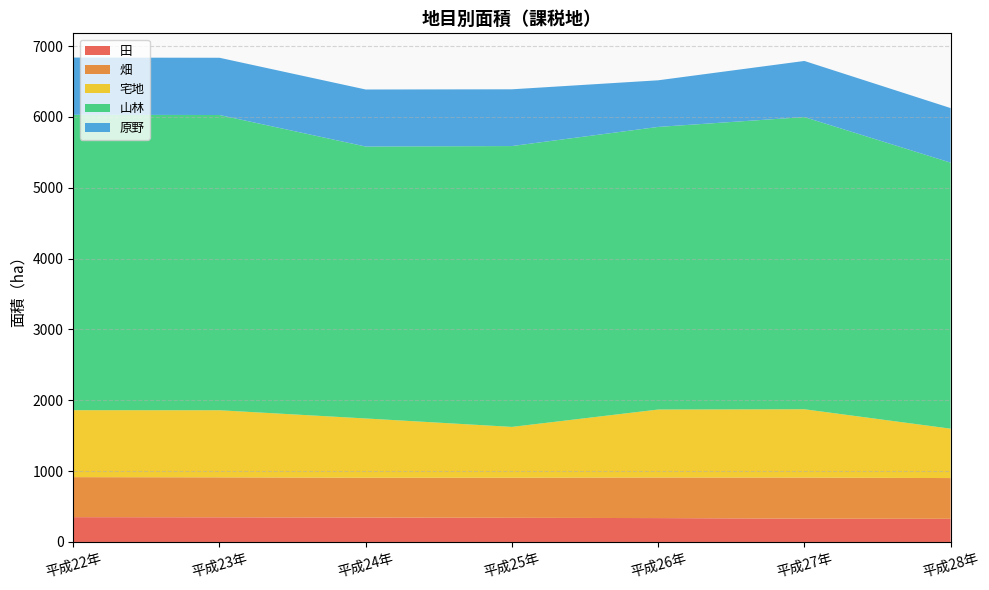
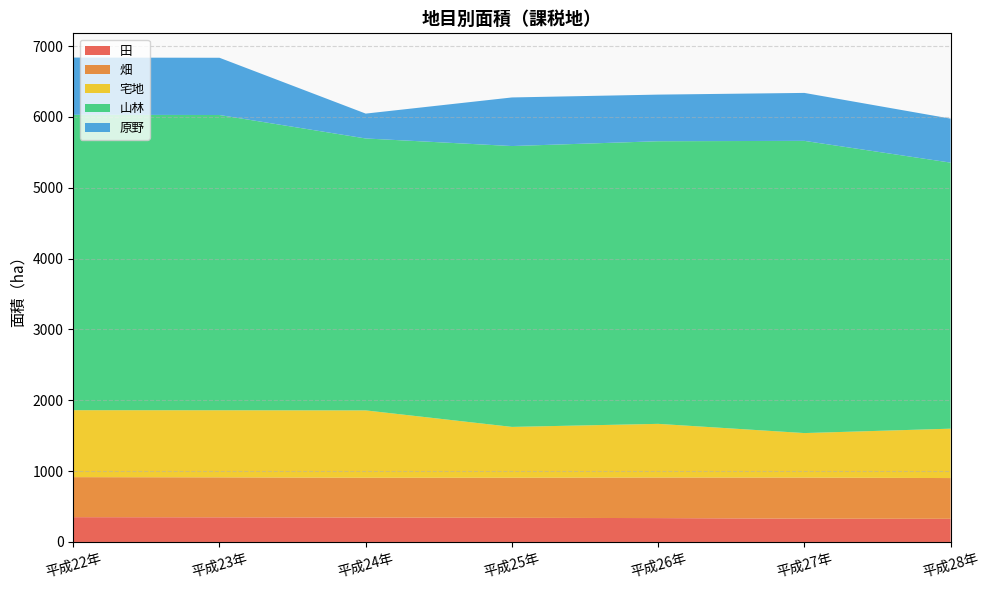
  {
    "宅地": {
      "平成22年": 900,
      "平成23年": 900,
-     "平成24年": 800,
+     "平成24年": 1000,
      "平成25年": 700,
-     "平成26年": 1000,
-     "平成27年": 1000,
+     "平成26年": 800,
+     "平成27年": 600,
      "平成28年": 700
    },
    "山林": {
      "平成22年": 4200,
      "平成23年": 4200,
      "平成24年": 3800,
      "平成25年": 4000,
      "平成26年": 4000,
      "平成27年": 4100,
      "平成28年": 3800
    },
    "原野": {
      "平成22年": 800,
      "平成23年": 800,
-     "平成24年": 800,
-     "平成25年": 800,
+     "平成24年": 400,
+     "平成25年": 700,
      "平成26年": 700,
-     "平成27年": 800,
-     "平成28年": 800
+     "平成27年": 700,
+     "平成28年": 600
    }
  }
